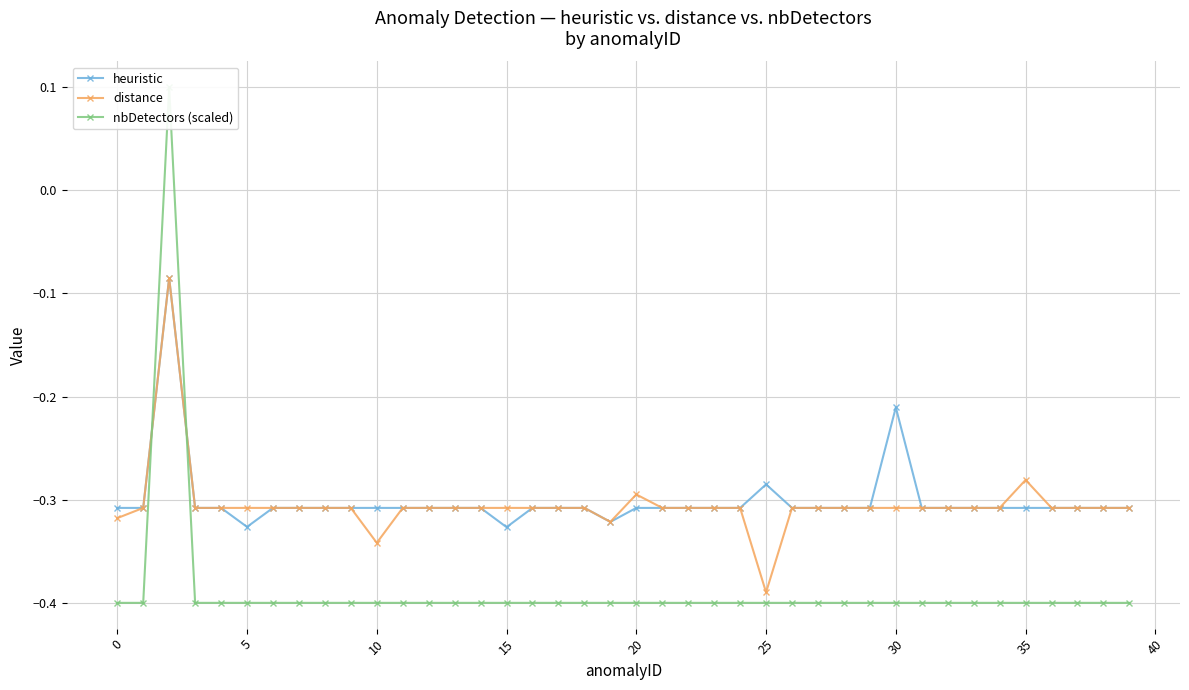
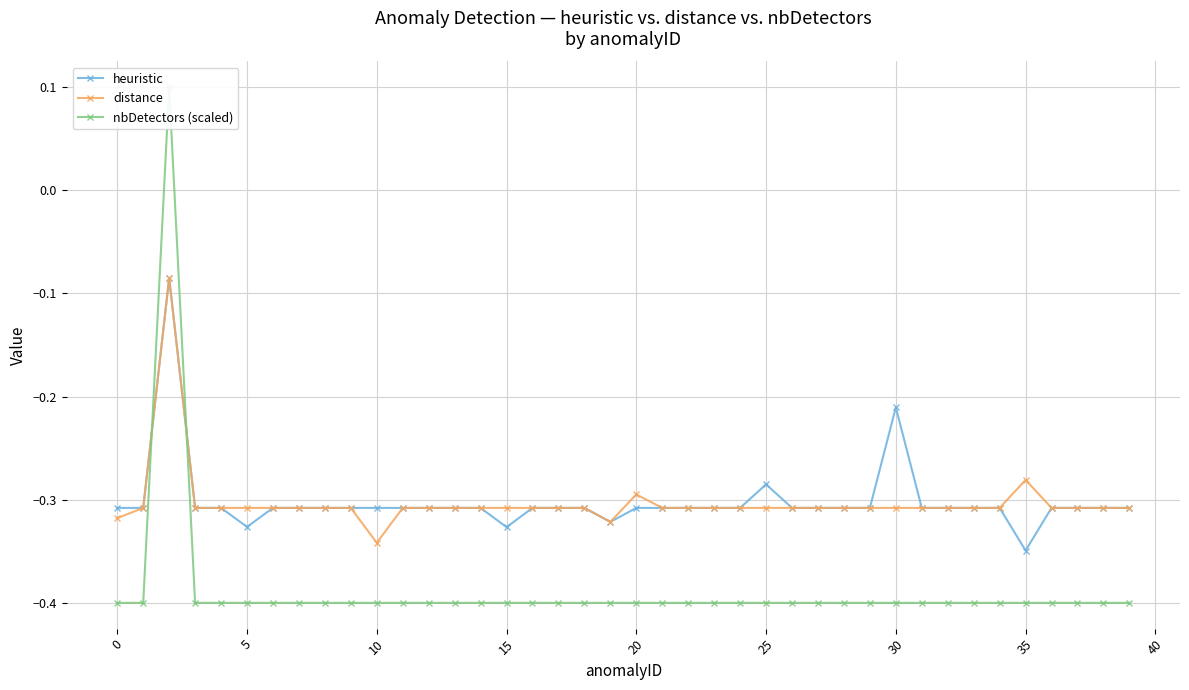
  {
    "heuristic": {
      "0": -0.308,
      "5": -0.326,
      "10": -0.308,
      "15": -0.327,
      "20": -0.308,
      "25": -0.285,
      "30": -0.210,
-     "35": -0.308
+     "35": -0.349
    },
    "distance": {
      "0": -0.318,
      "5": -0.308,
      "10": -0.342,
      "15": -0.308,
      "20": -0.295,
-     "25": -0.390,
+     "25": -0.308,
      "30": -0.308,
      "35": -0.281
    },
    "nbDetectors (scaled)": {
      "0": -0.400,
      "5": -0.400,
      "10": -0.400,
      "15": -0.400,
      "20": -0.400,
      "25": -0.400,
      "30": -0.400,
      "35": -0.400
    }
  }
